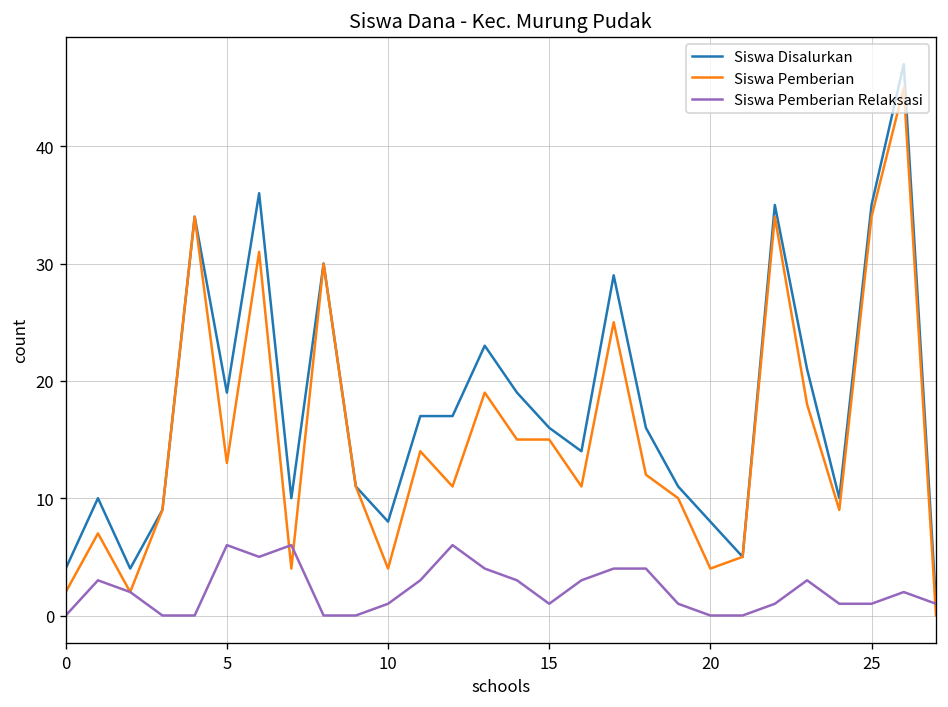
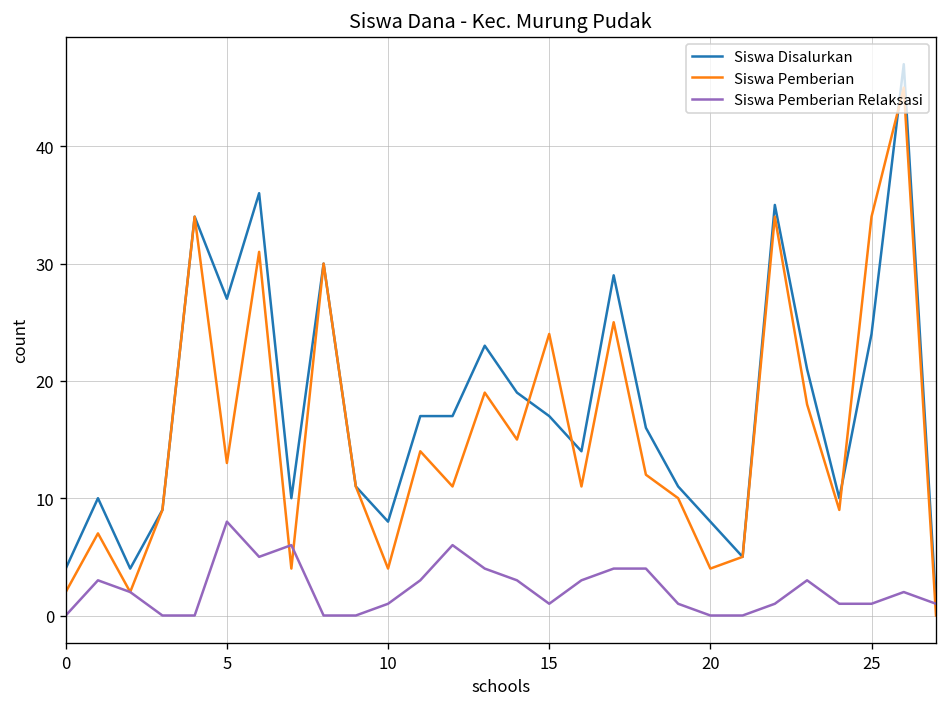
  {
    "Siswa Disalurkan": {
      "0": 4,
-     "5": 19,
+     "5": 27,
      "10": 8,
-     "15": 16,
+     "15": 17,
      "20": 8,
-     "25": 35
+     "25": 24
    },
    "Siswa Pemberian": {
      "0": 2,
      "5": 13,
      "10": 4,
-     "15": 15,
+     "15": 24,
      "20": 4,
      "25": 34
    },
    "Siswa Pemberian Relaksasi": {
      "0": 0,
-     "5": 6,
+     "5": 8,
      "10": 1,
      "15": 1,
      "20": 0,
      "25": 1
    }
  }
